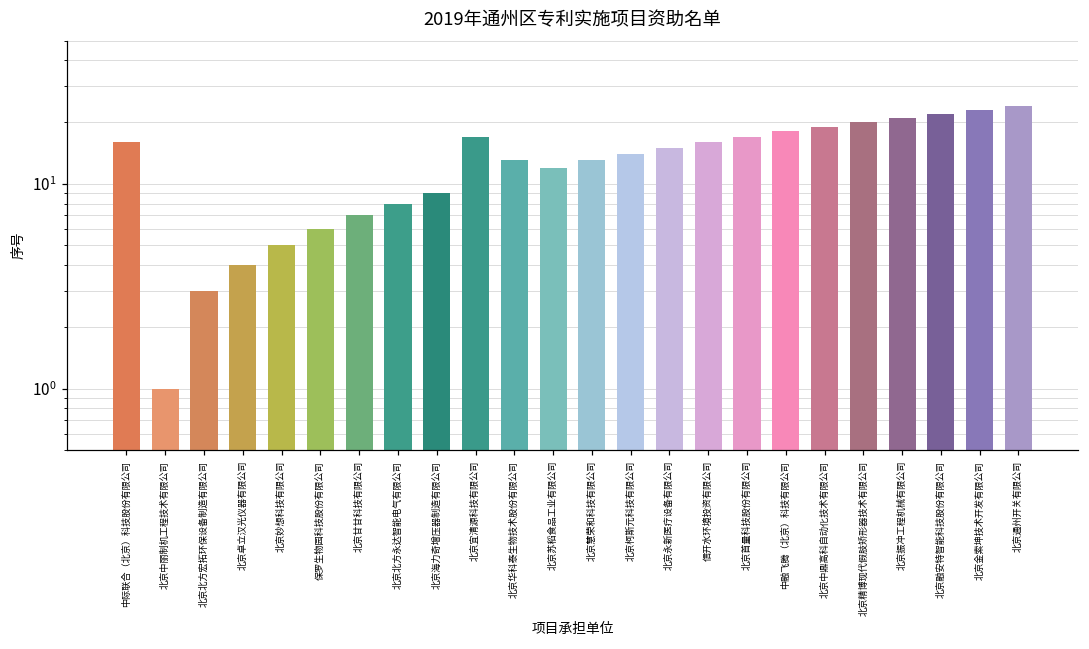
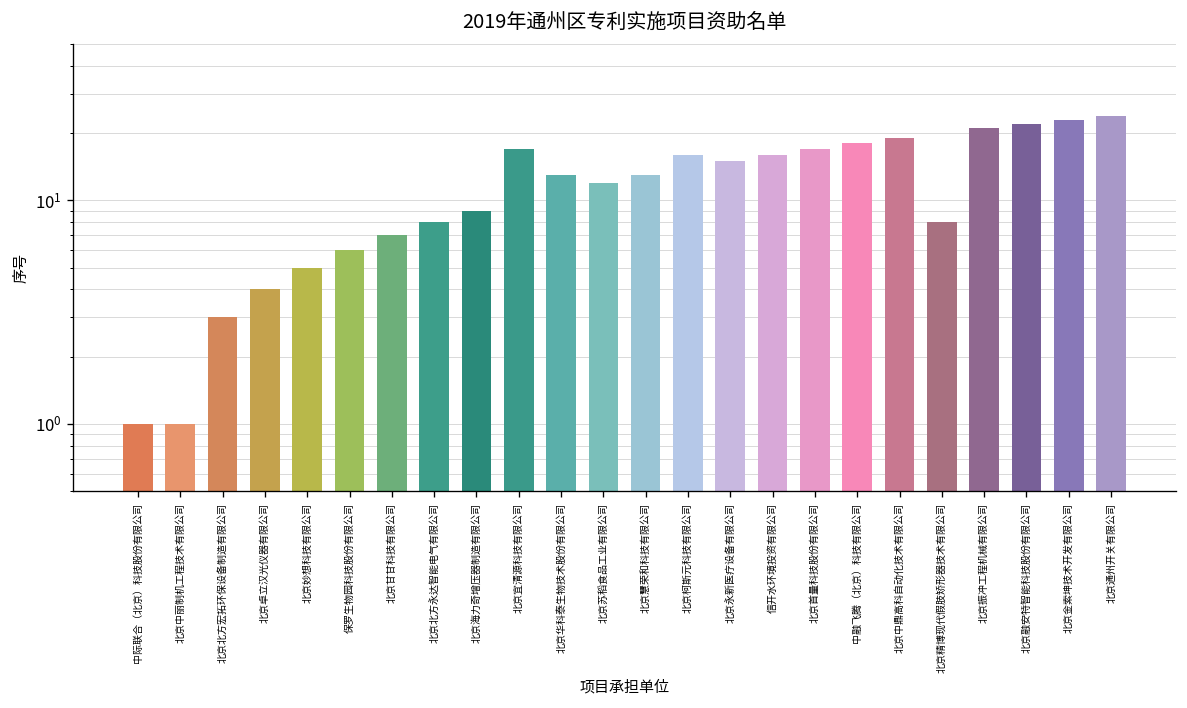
  {
-   "中际联合（北京）科技股份有限公司": 16,
+   "中际联合（北京）科技股份有限公司": 1,
    "北京中丽制机工程技术有限公司": 1,
    "北京北方宏拓环保设备制造有限公司": 3,
    "北京卓立汉光仪器有限公司": 4,
    "北京妙想科技有限公司": 5,
    "保罗生物园科技股份有限公司": 6,
    "北京甘甘科技有限公司": 7,
    "北京北方永达智能电气有限公司": 8,
    "北京海力奇增压器制造有限公司": 9,
    "北京宜清源科技有限公司": 17,
    "北京华科泰生物技术股份有限公司": 13,
    "北京苏稻食品工业有限公司": 12,
    "北京慧荣和科技有限公司": 13,
-   "北京柯斯元科技有限公司": 14,
+   "北京柯斯元科技有限公司": 16,
    "北京永新医疗设备有限公司": 15,
    "信开水环境投资有限公司": 16,
    "北京首量科技股份有限公司": 17,
    "中融飞腾（北京）科技有限公司": 18,
    "北京中鼎高科自动化技术有限公司": 19,
-   "北京精博现代假肢矫形器技术有限公司": 20,
+   "北京精博现代假肢矫形器技术有限公司": 8,
    "北京振冲工程机械有限公司": 21,
    "北京融安特智能科技股份有限公司": 22,
    "北京金索坤技术开发有限公司": 23,
    "北京通州开关有限公司": 24
  }
